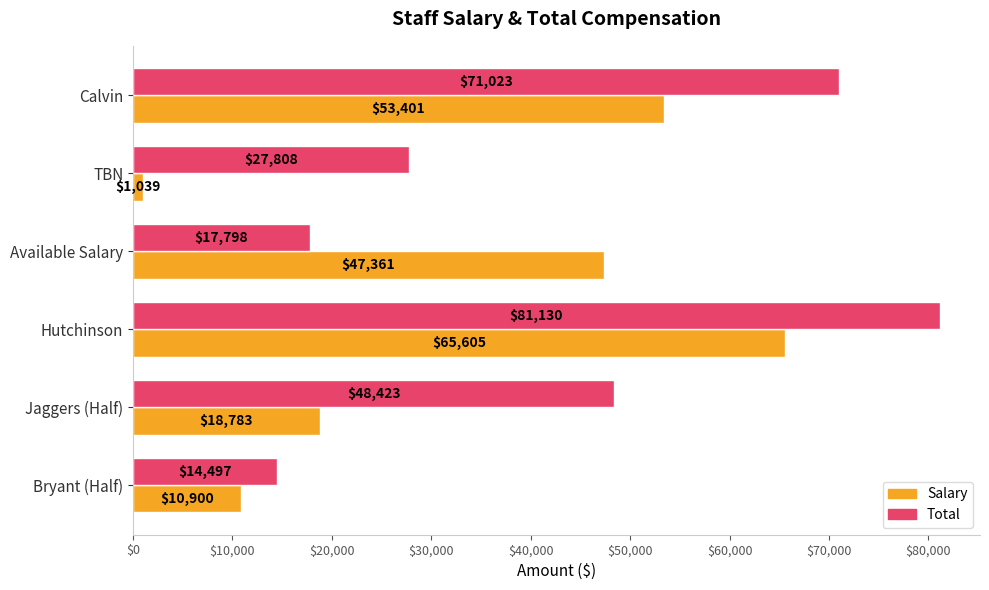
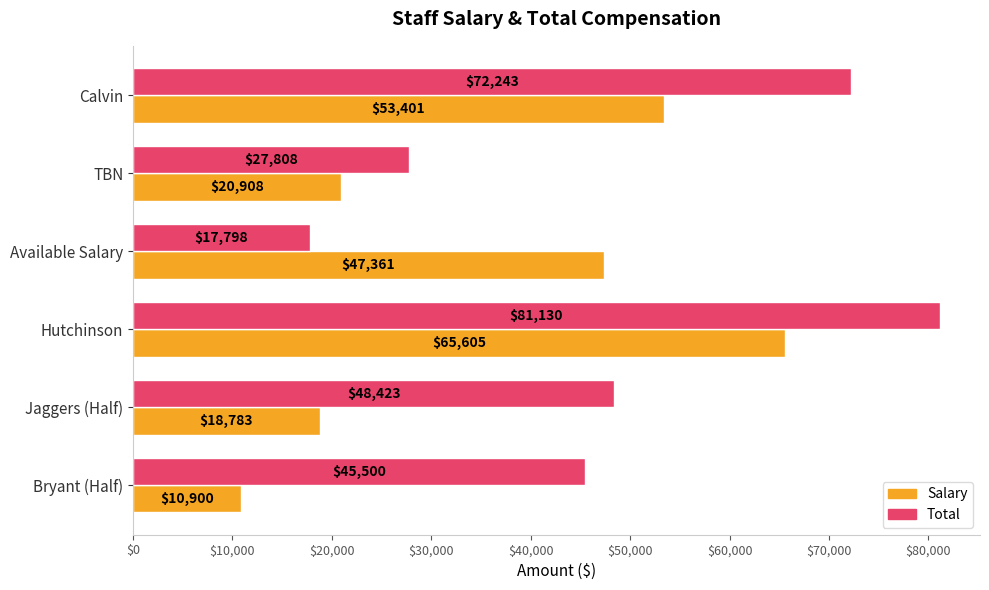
  {
    "Salary": {
      "Calvin": "$53,401",
-     "TBN": "$1,039",
+     "TBN": "$20,908",
      "Available Salary": "$47,361",
      "Hutchinson": "$65,605",
      "Jaggers (Half)": "$18,783",
      "Bryant (Half)": "$10,900"
    },
    "Total": {
-     "Calvin": "$71,023",
+     "Calvin": "$72,243",
      "TBN": "$27,808",
      "Available Salary": "$17,798",
      "Hutchinson": "$81,130",
      "Jaggers (Half)": "$48,423",
-     "Bryant (Half)": "$14,497"
+     "Bryant (Half)": "$45,500"
    }
  }
